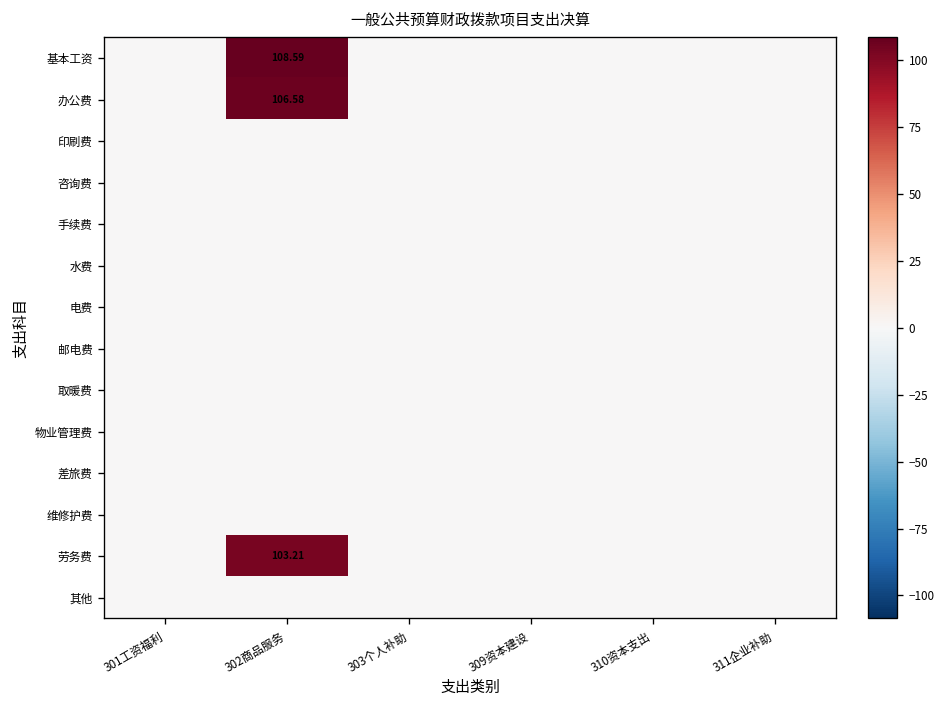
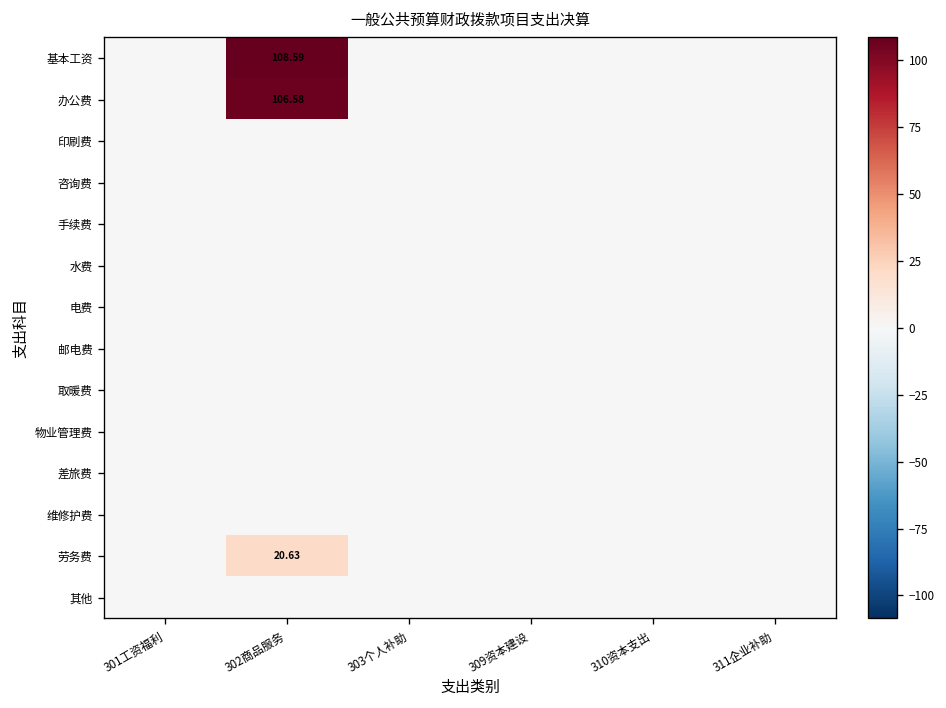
  {
    "基本工资": {
      "302商品服务": 108.59
    },
    "办公费": {
      "302商品服务": 106.58
    },
    "劳务费": {
-     "302商品服务": 103.21
+     "302商品服务": 20.63
    }
  }
